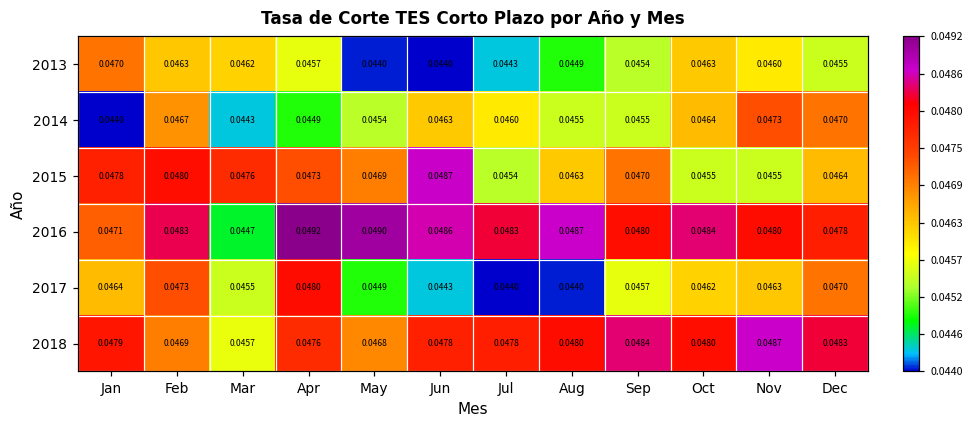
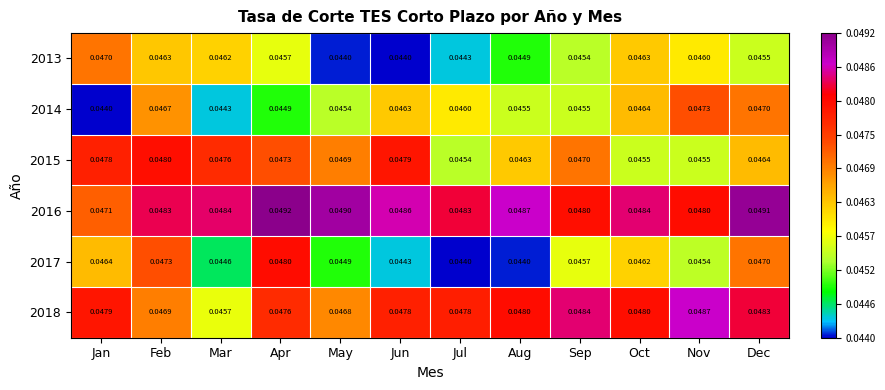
  {
    "2013": {
      "Jan": 0.0470,
      "Feb": 0.0463,
      "Mar": 0.0462,
      "Apr": 0.0457,
      "May": 0.0440,
      "Jun": 0.0440,
      "Jul": 0.0443,
      "Aug": 0.0449,
      "Sep": 0.0454,
      "Oct": 0.0463,
      "Nov": 0.0460,
      "Dec": 0.0455
    },
    "2014": {
      "Jan": 0.0440,
      "Feb": 0.0467,
      "Mar": 0.0443,
      "Apr": 0.0449,
      "May": 0.0454,
      "Jun": 0.0463,
      "Jul": 0.0460,
      "Aug": 0.0455,
      "Sep": 0.0455,
      "Oct": 0.0464,
      "Nov": 0.0473,
      "Dec": 0.0470
    },
    "2015": {
      "Jan": 0.0478,
      "Feb": 0.0480,
      "Mar": 0.0476,
      "Apr": 0.0473,
      "May": 0.0469,
-     "Jun": 0.0487,
+     "Jun": 0.0479,
      "Jul": 0.0454,
      "Aug": 0.0463,
      "Sep": 0.0470,
      "Oct": 0.0455,
      "Nov": 0.0455,
      "Dec": 0.0464
    },
    "2016": {
      "Jan": 0.0471,
      "Feb": 0.0483,
-     "Mar": 0.0447,
+     "Mar": 0.0484,
      "Apr": 0.0492,
      "May": 0.0490,
      "Jun": 0.0486,
      "Jul": 0.0483,
      "Aug": 0.0487,
      "Sep": 0.0480,
      "Oct": 0.0484,
      "Nov": 0.0480,
-     "Dec": 0.0478
+     "Dec": 0.0491
    },
    "2017": {
      "Jan": 0.0464,
      "Feb": 0.0473,
-     "Mar": 0.0455,
+     "Mar": 0.0446,
      "Apr": 0.0480,
      "May": 0.0449,
      "Jun": 0.0443,
      "Jul": 0.0440,
      "Aug": 0.0440,
      "Sep": 0.0457,
      "Oct": 0.0462,
-     "Nov": 0.0463,
+     "Nov": 0.0454,
      "Dec": 0.0470
    },
    "2018": {
      "Jan": 0.0479,
      "Feb": 0.0469,
      "Mar": 0.0457,
      "Apr": 0.0476,
      "May": 0.0468,
      "Jun": 0.0478,
      "Jul": 0.0478,
      "Aug": 0.0480,
      "Sep": 0.0484,
      "Oct": 0.0480,
      "Nov": 0.0487,
      "Dec": 0.0483
    }
  }
